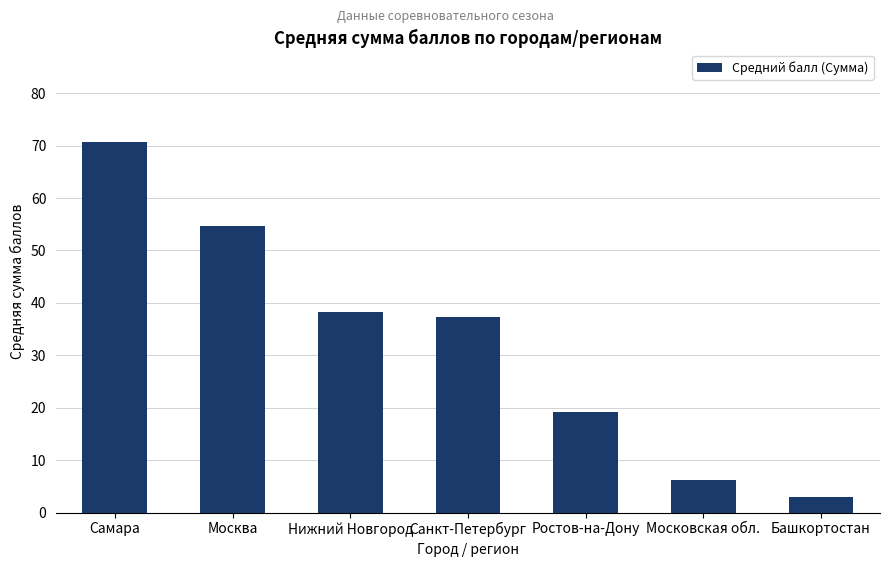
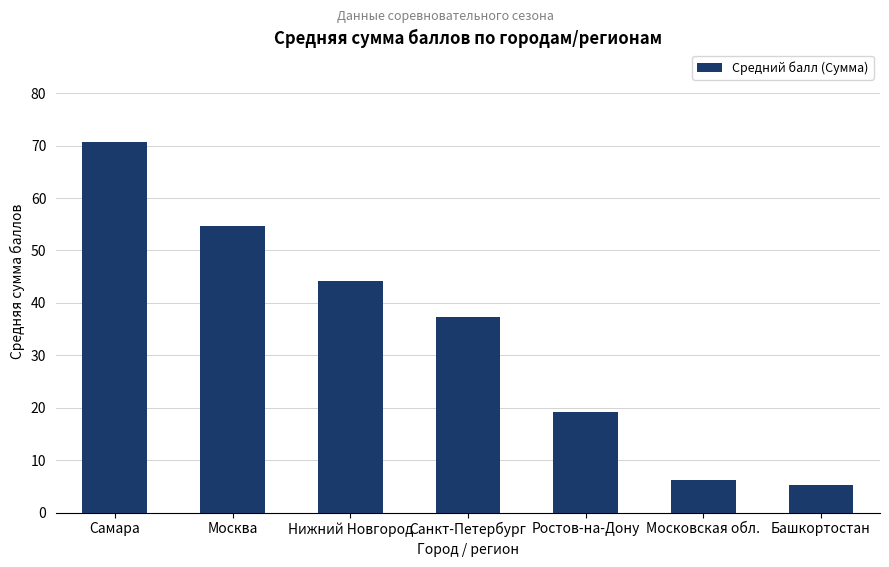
  {
    "Самара": 71,
    "Москва": 55,
-   "Нижний Новгород": 38,
+   "Нижний Новгород": 44,
    "Санкт-Петербург": 37,
    "Ростов-на-Дону": 19,
    "Московская обл.": 6,
-   "Башкортостан": 3
+   "Башкортостан": 5
  }
